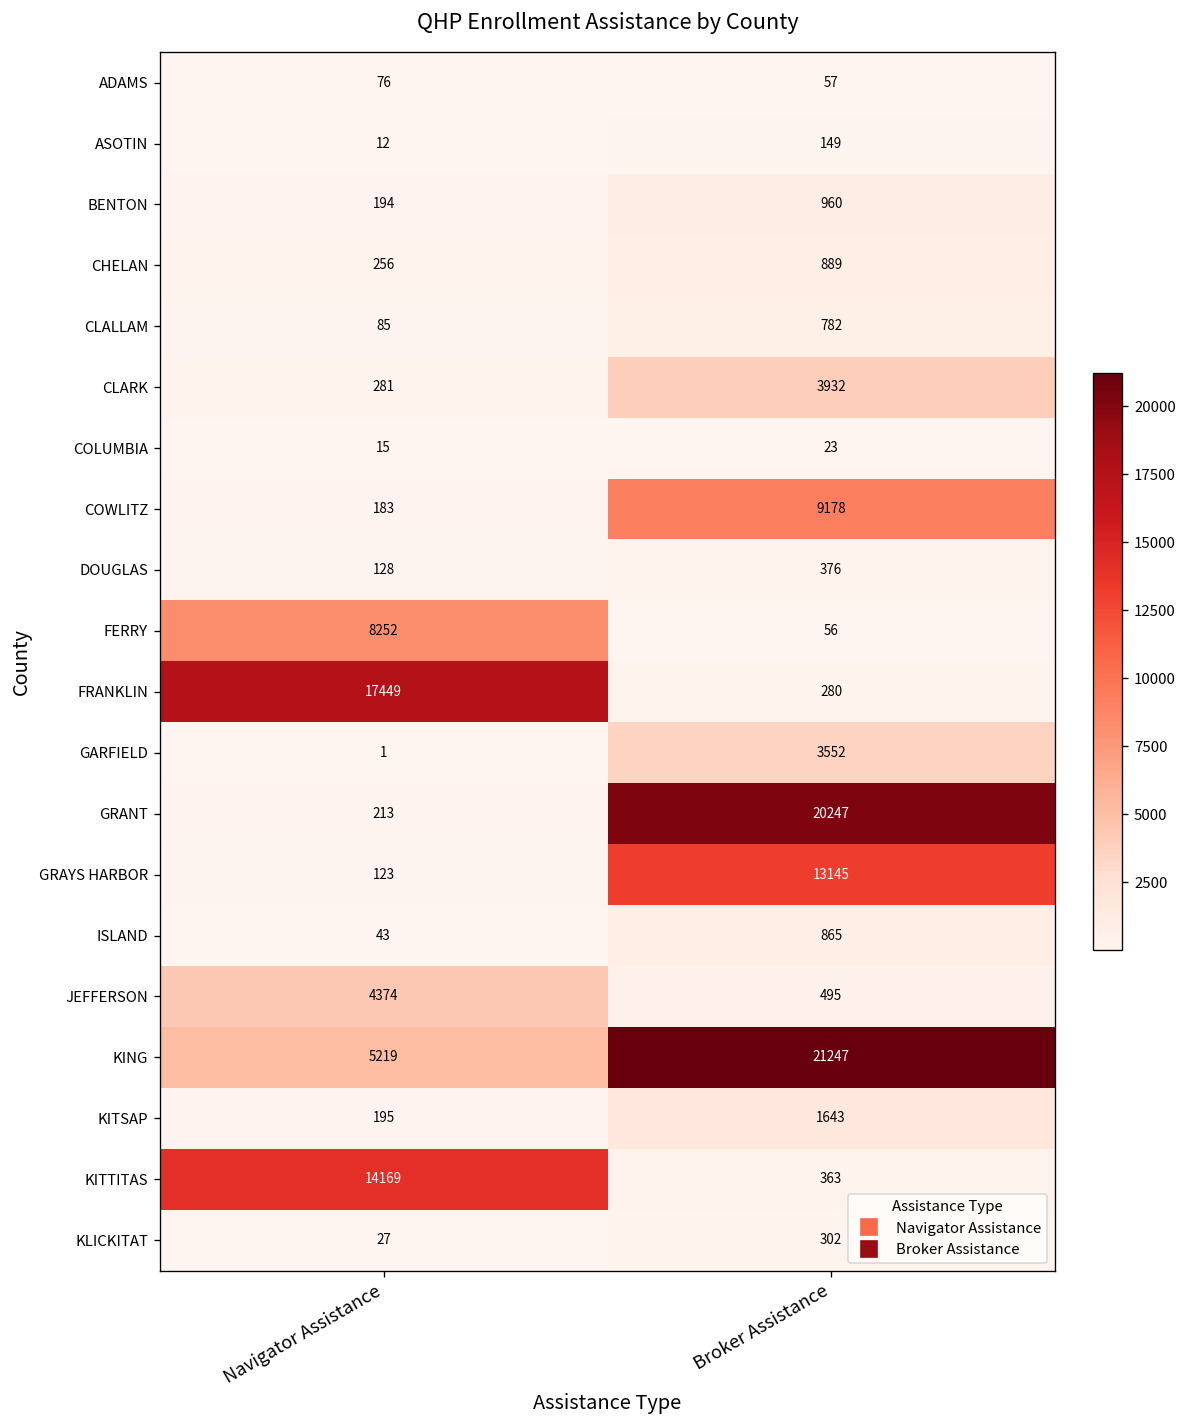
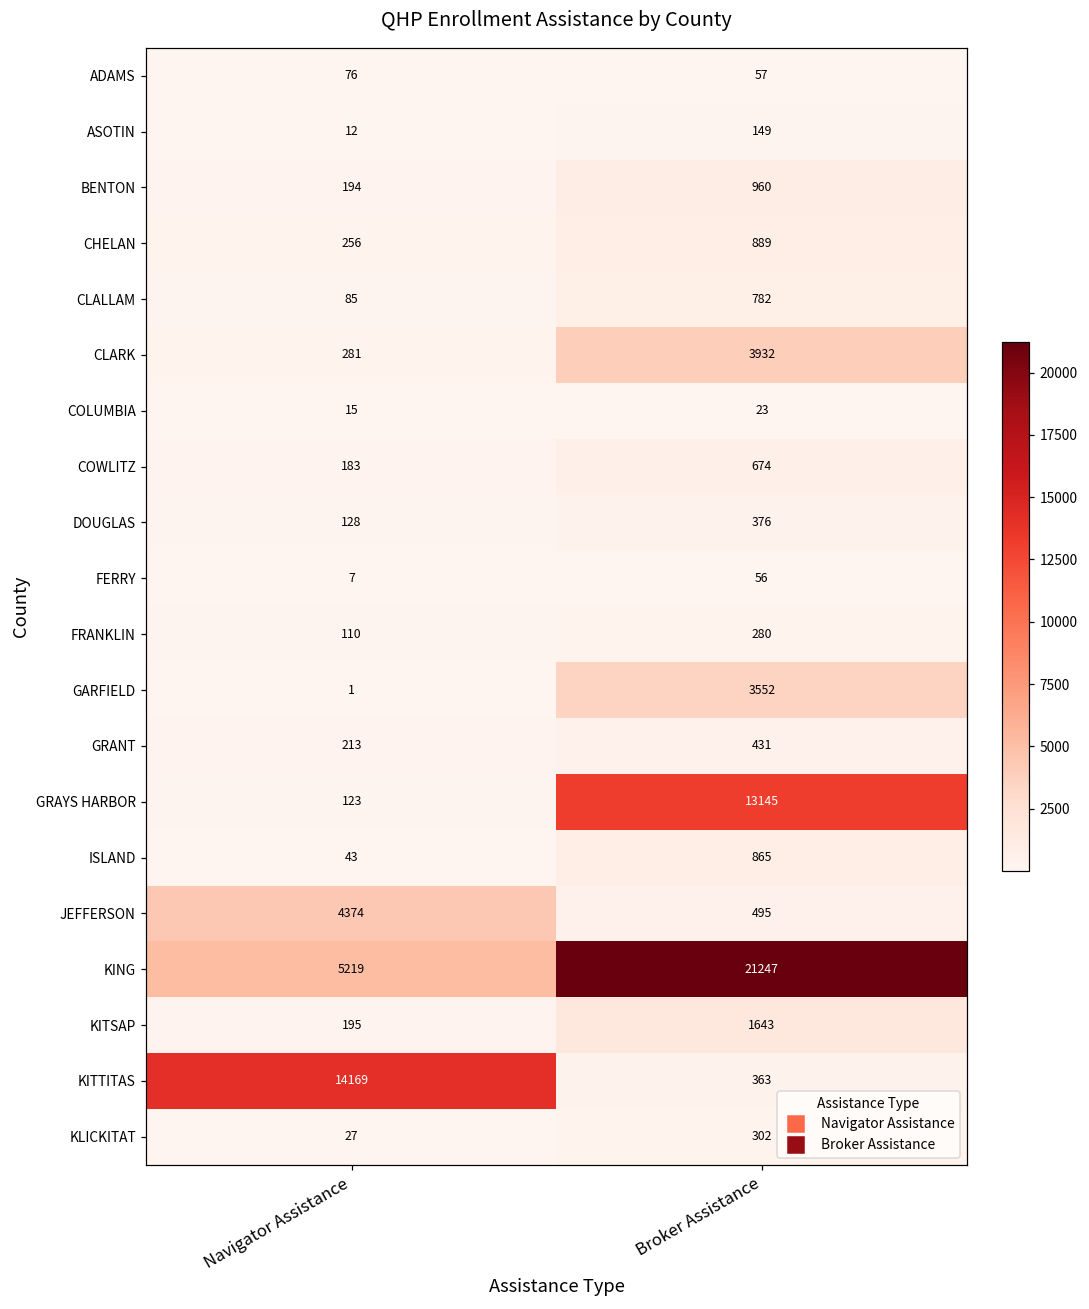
  {
    "ADAMS": {
      "Navigator Assistance": 76,
      "Broker Assistance": 57
    },
    "ASOTIN": {
      "Navigator Assistance": 12,
      "Broker Assistance": 149
    },
    "BENTON": {
      "Navigator Assistance": 194,
      "Broker Assistance": 960
    },
    "CHELAN": {
      "Navigator Assistance": 256,
      "Broker Assistance": 889
    },
    "CLALLAM": {
      "Navigator Assistance": 85,
      "Broker Assistance": 782
    },
    "CLARK": {
      "Navigator Assistance": 281,
      "Broker Assistance": 3932
    },
    "COLUMBIA": {
      "Navigator Assistance": 15,
      "Broker Assistance": 23
    },
    "COWLITZ": {
      "Navigator Assistance": 183,
-     "Broker Assistance": 9178
+     "Broker Assistance": 674
    },
    "DOUGLAS": {
      "Navigator Assistance": 128,
      "Broker Assistance": 376
    },
    "FERRY": {
-     "Navigator Assistance": 8252,
+     "Navigator Assistance": 7,
      "Broker Assistance": 56
    },
    "FRANKLIN": {
-     "Navigator Assistance": 17449,
+     "Navigator Assistance": 110,
      "Broker Assistance": 280
    },
    "GARFIELD": {
      "Navigator Assistance": 1,
      "Broker Assistance": 3552
    },
    "GRANT": {
      "Navigator Assistance": 213,
-     "Broker Assistance": 20247
+     "Broker Assistance": 431
    },
    "GRAYS HARBOR": {
      "Navigator Assistance": 123,
      "Broker Assistance": 13145
    },
    "ISLAND": {
      "Navigator Assistance": 43,
      "Broker Assistance": 865
    },
    "JEFFERSON": {
      "Navigator Assistance": 4374,
      "Broker Assistance": 495
    },
    "KING": {
      "Navigator Assistance": 5219,
      "Broker Assistance": 21247
    },
    "KITSAP": {
      "Navigator Assistance": 195,
      "Broker Assistance": 1643
    },
    "KITTITAS": {
      "Navigator Assistance": 14169,
      "Broker Assistance": 363
    },
    "KLICKITAT": {
      "Navigator Assistance": 27,
      "Broker Assistance": 302
    }
  }
